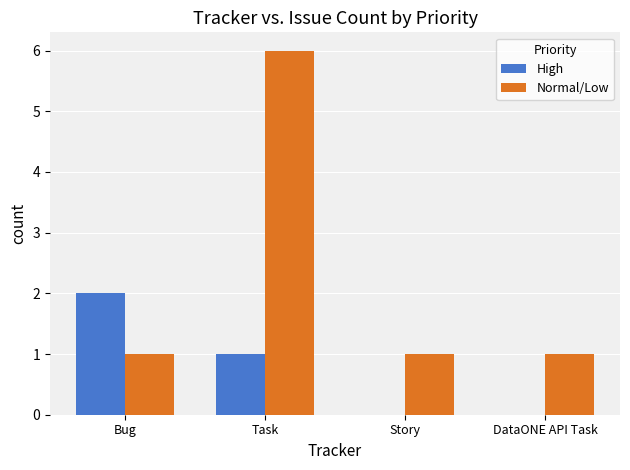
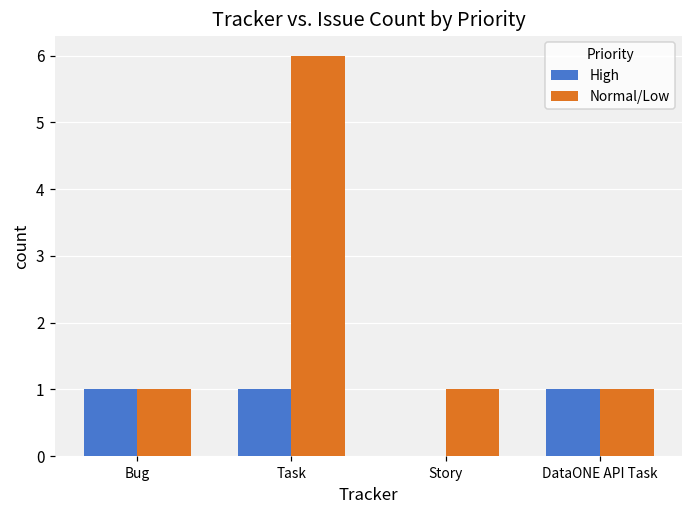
  {
    "High": {
-     "Bug": 2,
+     "Bug": 1,
      "Task": 1,
      "Story": 0,
-     "DataONE API Task": 0
+     "DataONE API Task": 1
    },
    "Normal/Low": {
      "Bug": 1,
      "Task": 6,
      "Story": 1,
      "DataONE API Task": 1
    }
  }
